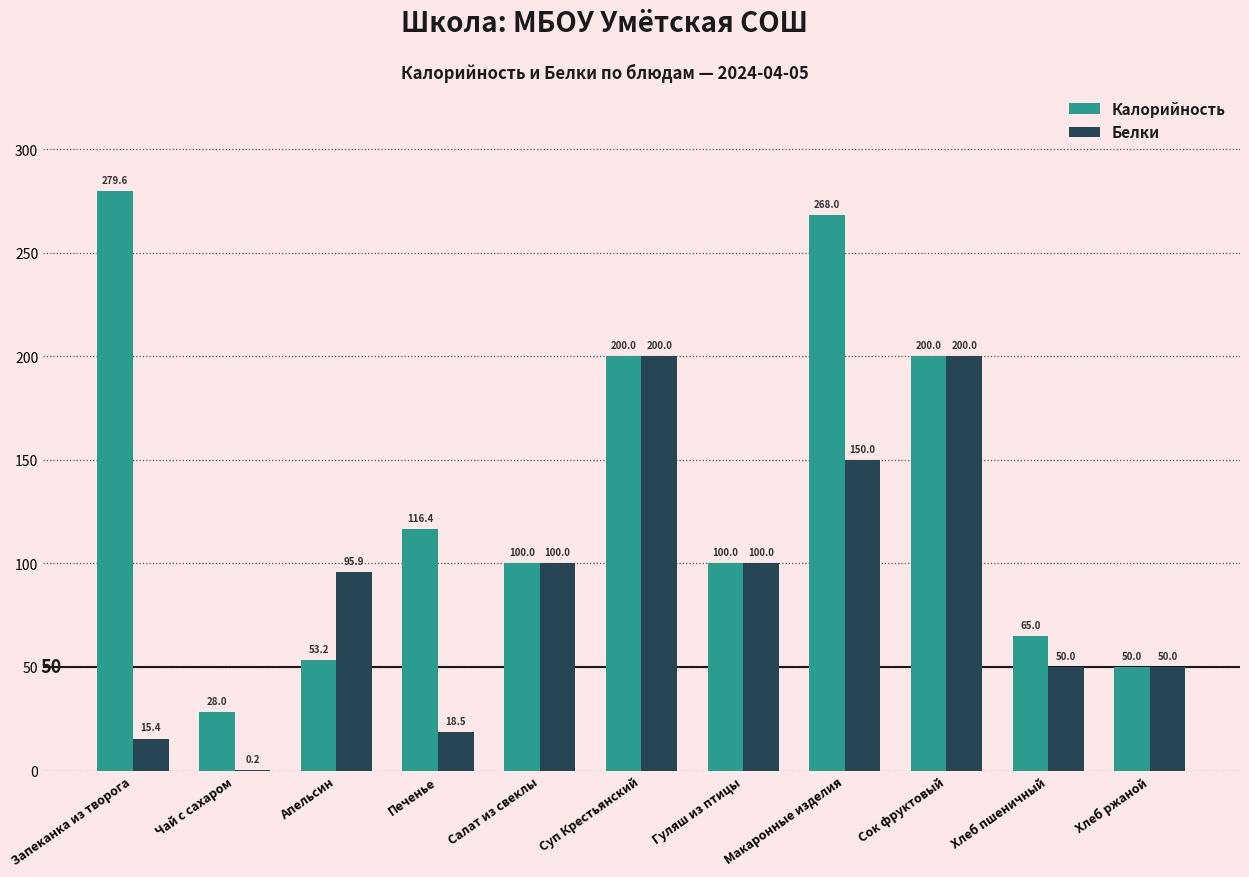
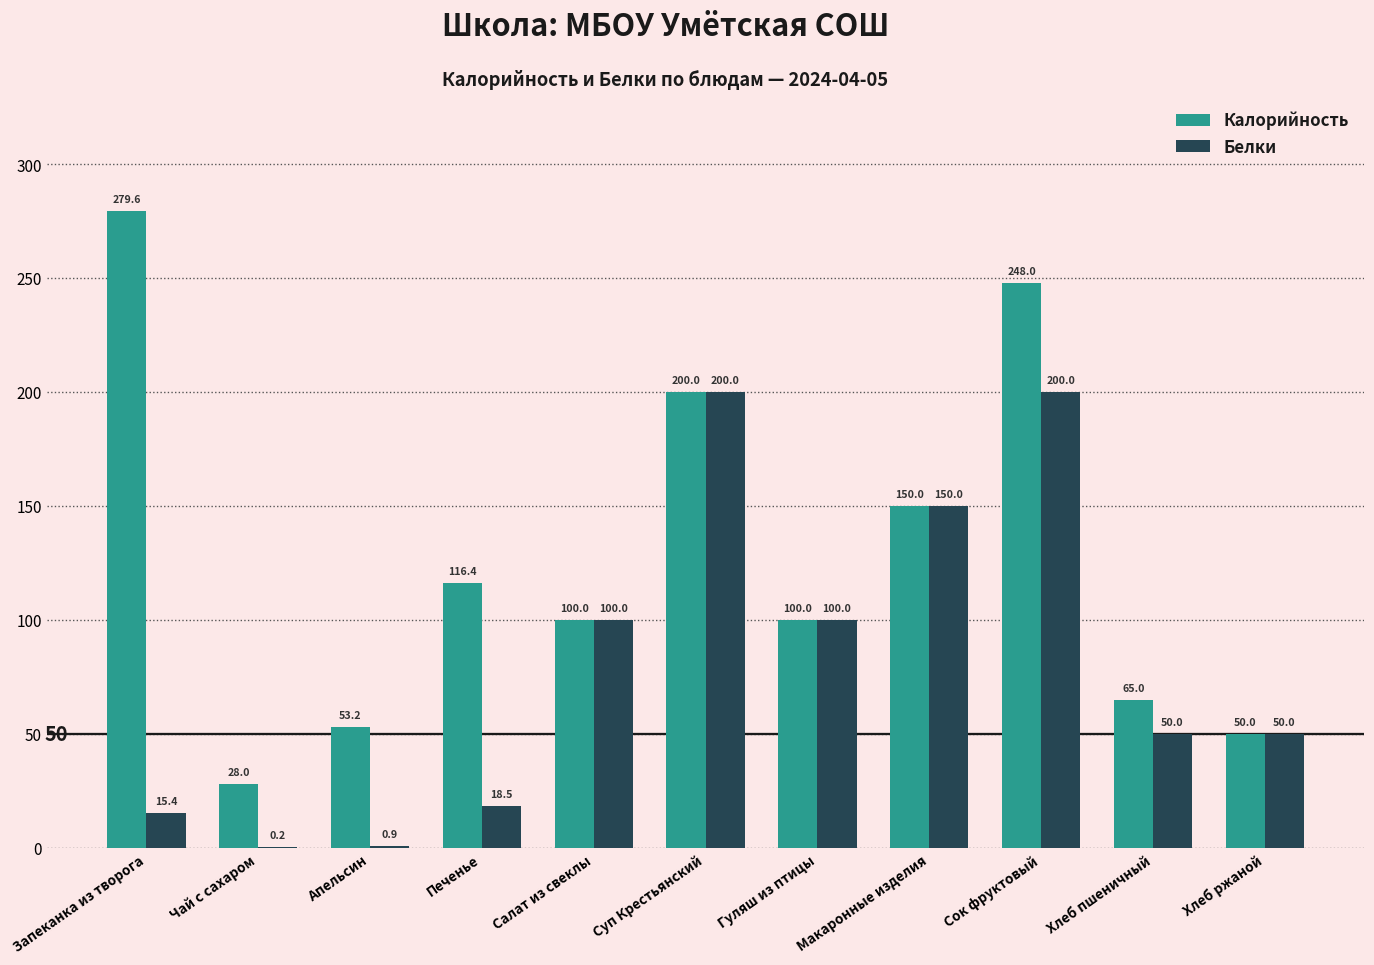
  {
    "Калорийность": {
      "Запеканка из творога": 279.6,
      "Чай с сахаром": 28.0,
      "Апельсин": 53.2,
      "Печенье": 116.4,
      "Салат из свеклы": 100.0,
      "Суп Крестьянский": 200.0,
      "Гуляш из птицы": 100.0,
-     "Макаронные изделия": 268.0,
-     "Сок фруктовый": 200.0,
+     "Макаронные изделия": 150.0,
+     "Сок фруктовый": 248.0,
      "Хлеб пшеничный": 65.0,
      "Хлеб ржаной": 50.0
    },
    "Белки": {
      "Запеканка из творога": 15.4,
      "Чай с сахаром": 0.2,
-     "Апельсин": 95.9,
+     "Апельсин": 0.9,
      "Печенье": 18.5,
      "Салат из свеклы": 100.0,
      "Суп Крестьянский": 200.0,
      "Гуляш из птицы": 100.0,
      "Макаронные изделия": 150.0,
      "Сок фруктовый": 200.0,
      "Хлеб пшеничный": 50.0,
      "Хлеб ржаной": 50.0
    }
  }
